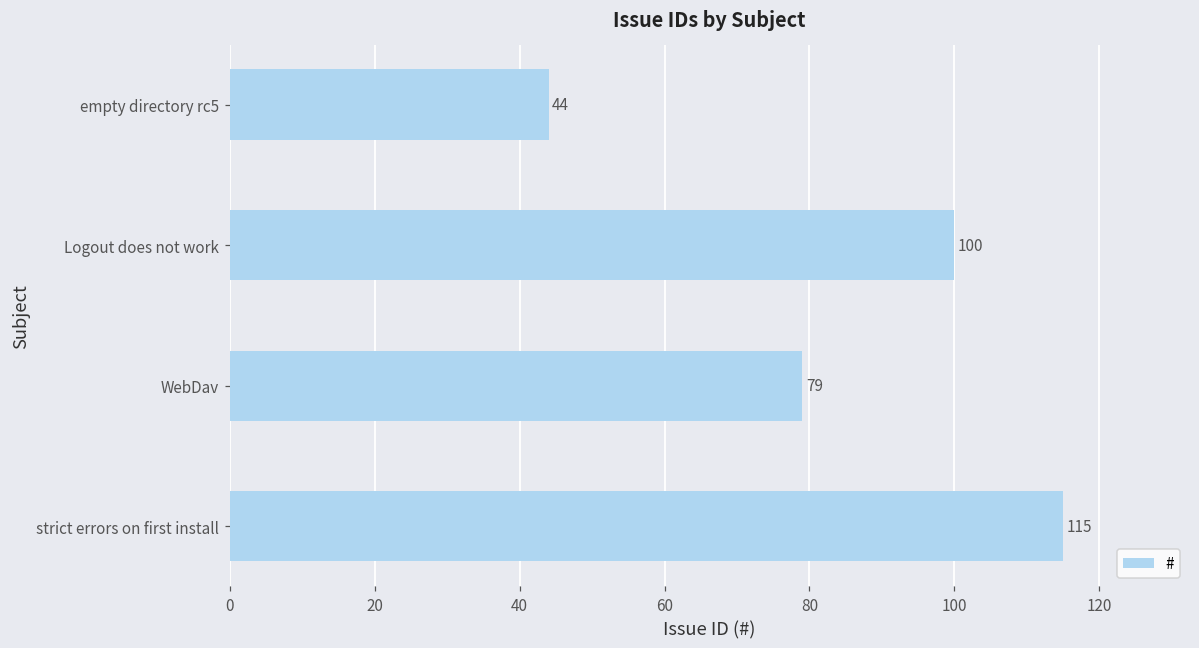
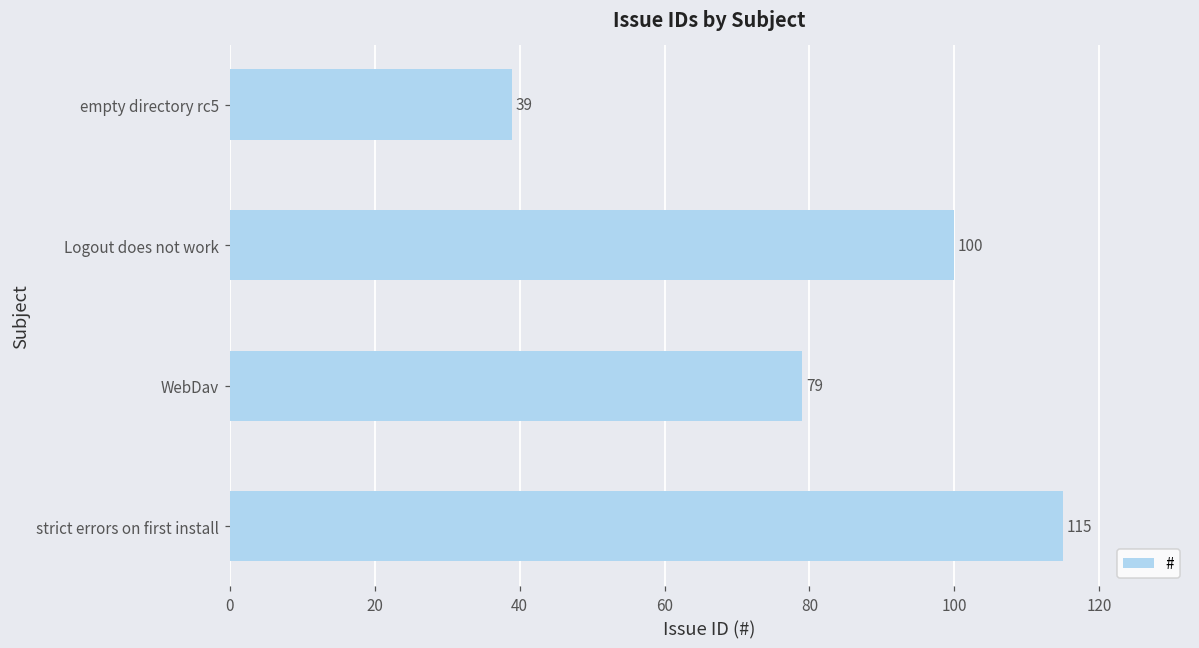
  {
-   "empty directory rc5": 44,
+   "empty directory rc5": 39,
    "Logout does not work": 100,
    "WebDav": 79,
    "strict errors on first install": 115
  }
